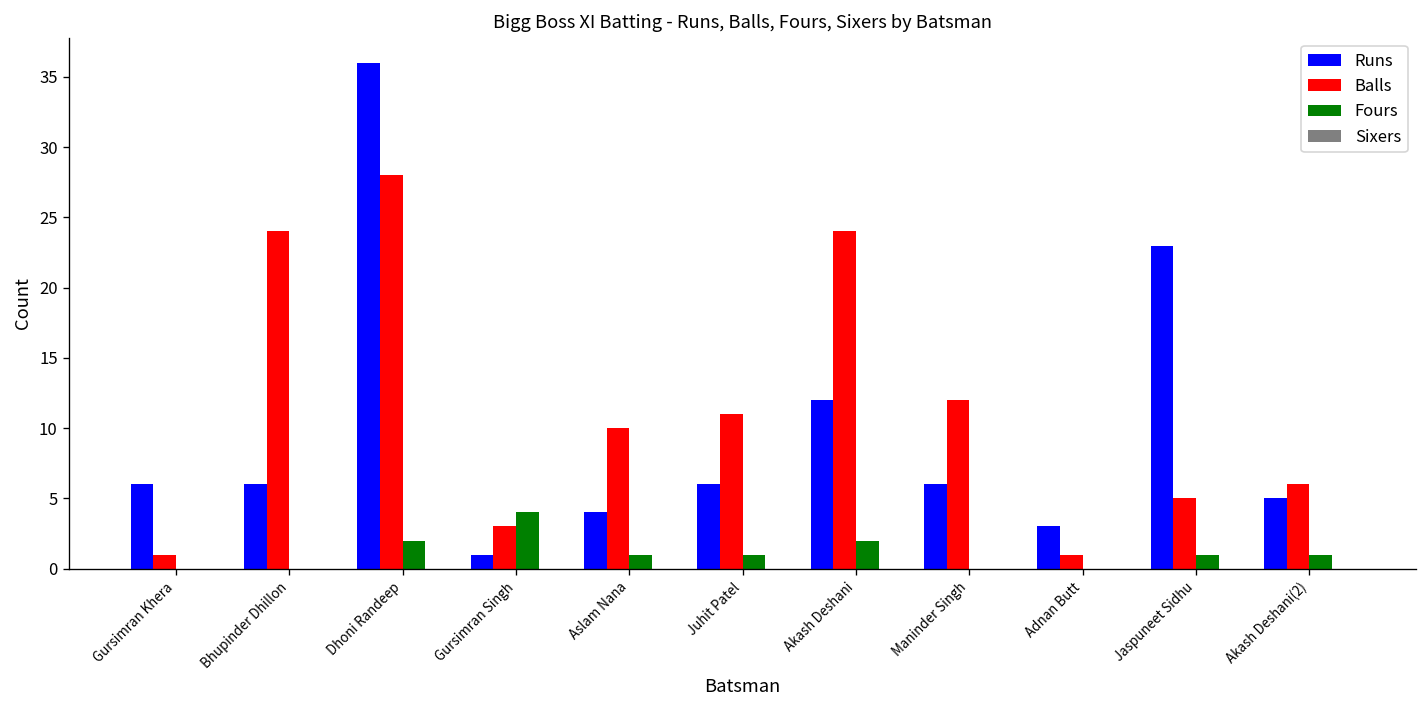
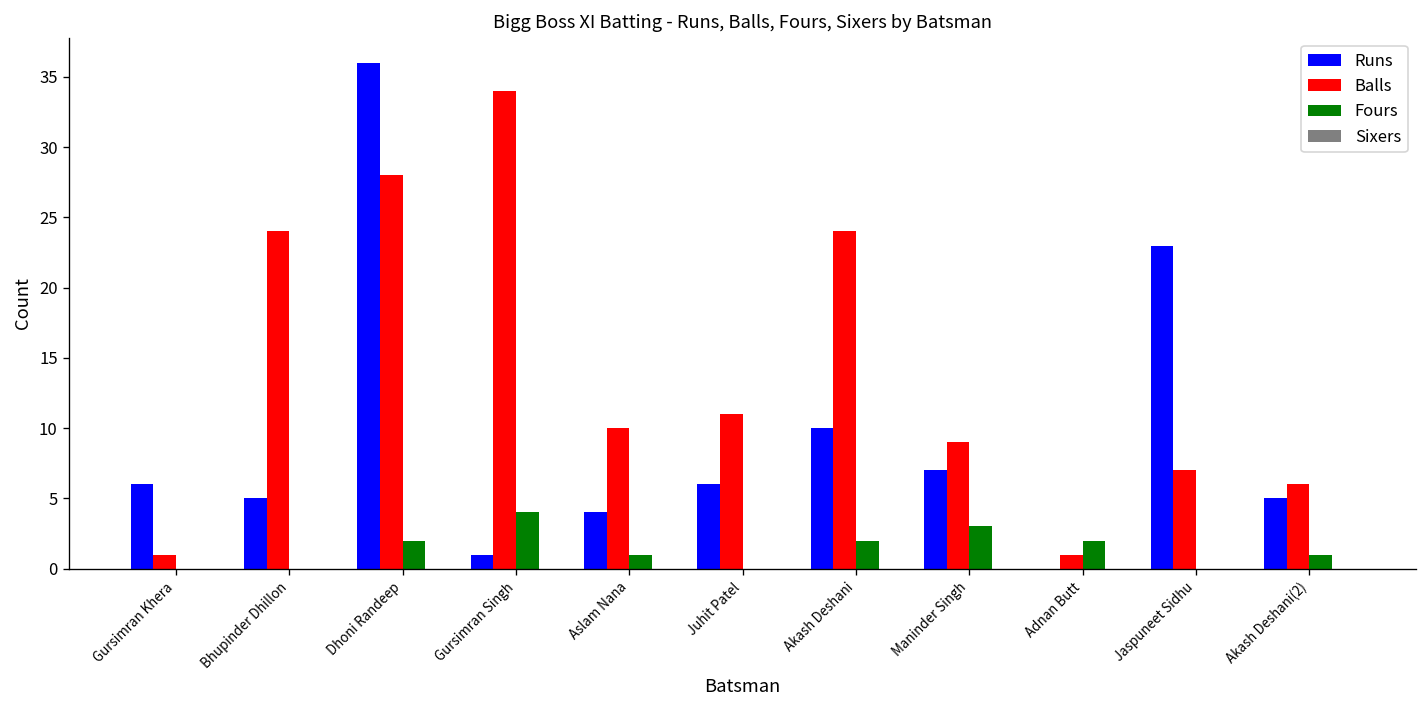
  {
    "Runs": {
      "Gursimran Khera": 6,
-     "Bhupinder Dhillon": 6,
+     "Bhupinder Dhillon": 5,
      "Dhoni Randeep": 36,
      "Gursimran Singh": 1,
      "Aslam Nana": 4,
      "Juhit Patel": 6,
-     "Akash Deshani": 12,
-     "Maninder Singh": 6,
-     "Adnan Butt": 3,
+     "Akash Deshani": 10,
+     "Maninder Singh": 7,
+     "Adnan Butt": 0,
      "Jaspuneet Sidhu": 23,
      "Akash Deshani(2)": 5
    },
    "Balls": {
      "Gursimran Khera": 1,
      "Bhupinder Dhillon": 24,
      "Dhoni Randeep": 28,
-     "Gursimran Singh": 3,
+     "Gursimran Singh": 34,
      "Aslam Nana": 10,
      "Juhit Patel": 11,
      "Akash Deshani": 24,
-     "Maninder Singh": 12,
+     "Maninder Singh": 9,
      "Adnan Butt": 1,
-     "Jaspuneet Sidhu": 5,
+     "Jaspuneet Sidhu": 7,
      "Akash Deshani(2)": 6
    },
    "Fours": {
      "Gursimran Khera": 0,
      "Bhupinder Dhillon": 0,
      "Dhoni Randeep": 2,
      "Gursimran Singh": 4,
      "Aslam Nana": 1,
-     "Juhit Patel": 1,
+     "Juhit Patel": 0,
      "Akash Deshani": 2,
-     "Maninder Singh": 0,
-     "Adnan Butt": 0,
-     "Jaspuneet Sidhu": 1,
+     "Maninder Singh": 3,
+     "Adnan Butt": 2,
+     "Jaspuneet Sidhu": 0,
      "Akash Deshani(2)": 1
    },
    "Sixers": {
      "Gursimran Khera": 0,
      "Bhupinder Dhillon": 0,
      "Dhoni Randeep": 0,
      "Gursimran Singh": 0,
      "Aslam Nana": 0,
      "Juhit Patel": 0,
      "Akash Deshani": 0,
      "Maninder Singh": 0,
      "Adnan Butt": 0,
      "Jaspuneet Sidhu": 0,
      "Akash Deshani(2)": 0
    }
  }
